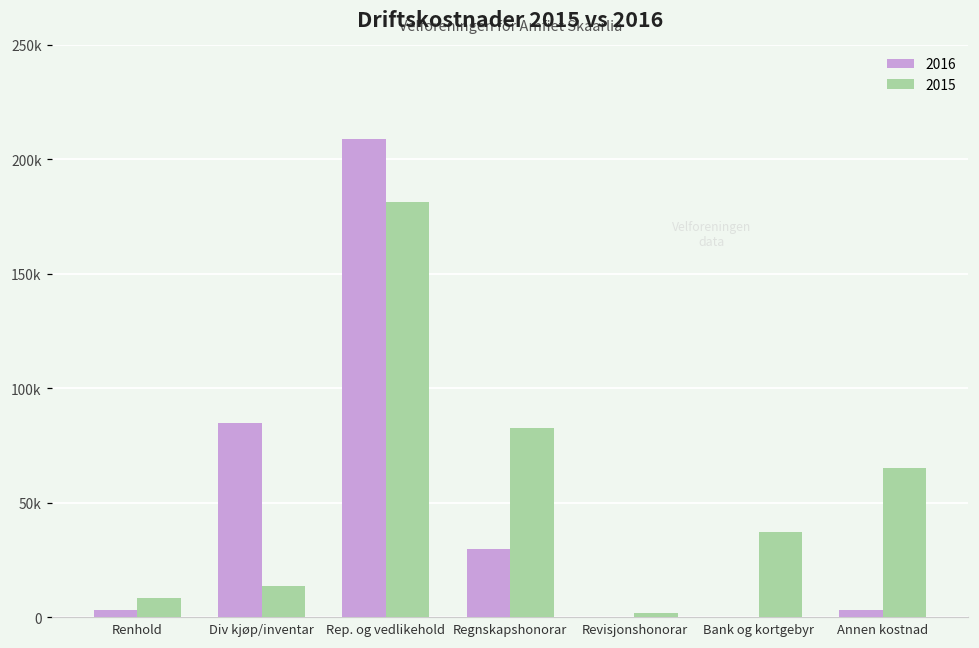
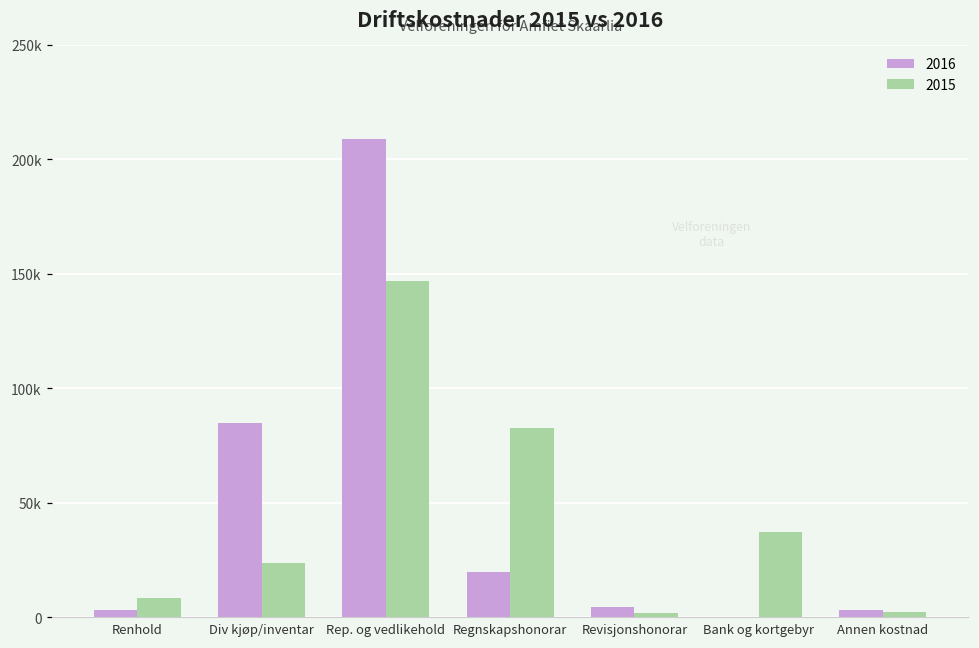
  {
    "2016": {
      "Renhold": 3000,
      "Div kjøp/inventar": 85000,
      "Rep. og vedlikehold": 209000,
-     "Regnskapshonorar": 30000,
-     "Revisjonshonorar": 0,
+     "Regnskapshonorar": 20000,
+     "Revisjonshonorar": 4000,
      "Annen kostnad": 3000
    },
    "2015": {
      "Renhold": 8000,
-     "Div kjøp/inventar": 14000,
-     "Rep. og vedlikehold": 181000,
+     "Div kjøp/inventar": 24000,
+     "Rep. og vedlikehold": 147000,
      "Regnskapshonorar": 82000,
      "Revisjonshonorar": 2000,
      "Bank og kortgebyr": 37000,
-     "Annen kostnad": 65000
+     "Annen kostnad": 2000
    }
  }
